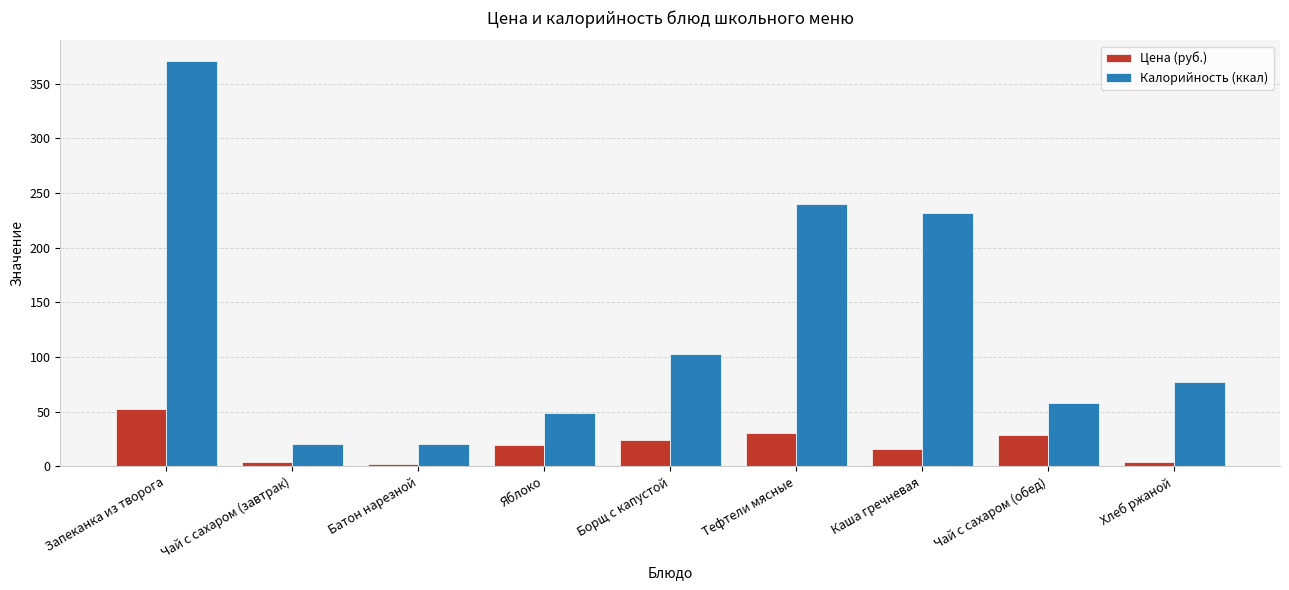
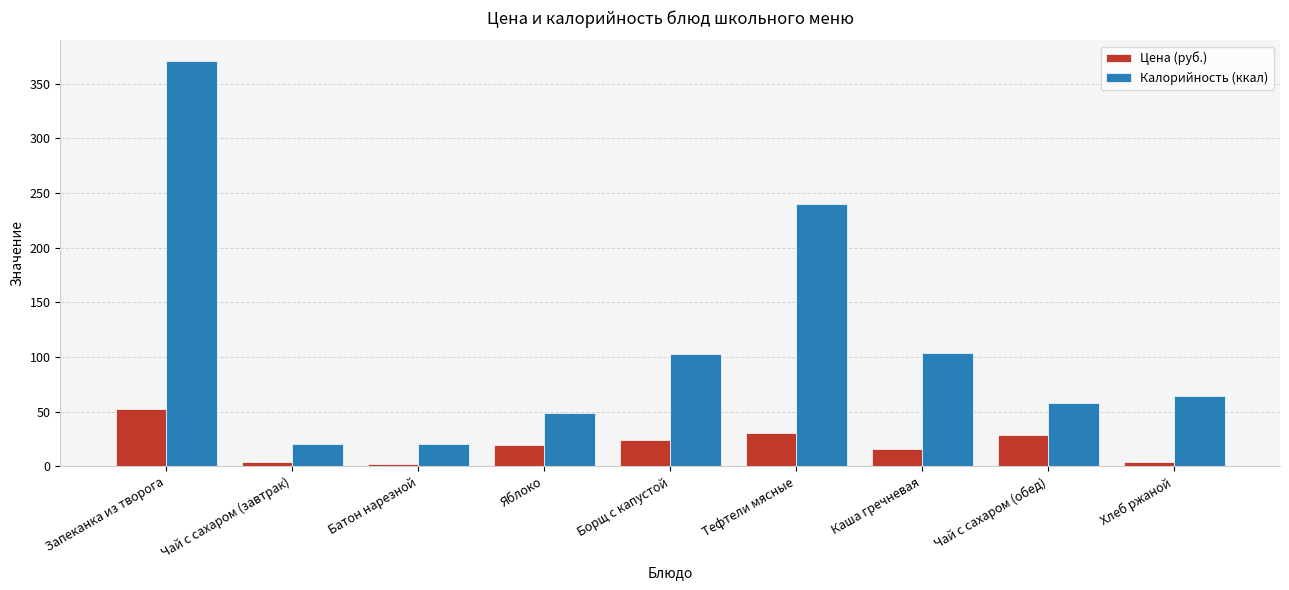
  {
    "Цена (руб.)": {
      "Запеканка из творога": 53,
      "Чай с сахаром (завтрак)": 4,
      "Яблоко": 20,
      "Борщ с капустой": 24,
      "Тефтели мясные": 31,
      "Каша гречневая": 16,
      "Чай с сахаром (обед)": 29,
      "Хлеб ржаной": 4
    },
    "Калорийность (ккал)": {
      "Запеканка из творога": 371,
      "Чай с сахаром (завтрак)": 20,
      "Батон нарезной": 21,
      "Яблоко": 49,
      "Борщ с капустой": 103,
      "Тефтели мясные": 240,
-     "Каша гречневая": 232,
+     "Каша гречневая": 104,
      "Чай с сахаром (обед)": 58,
-     "Хлеб ржаной": 77
+     "Хлеб ржаной": 64
    }
  }
